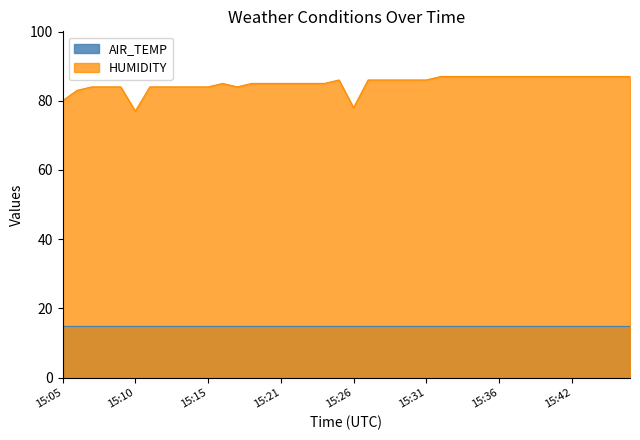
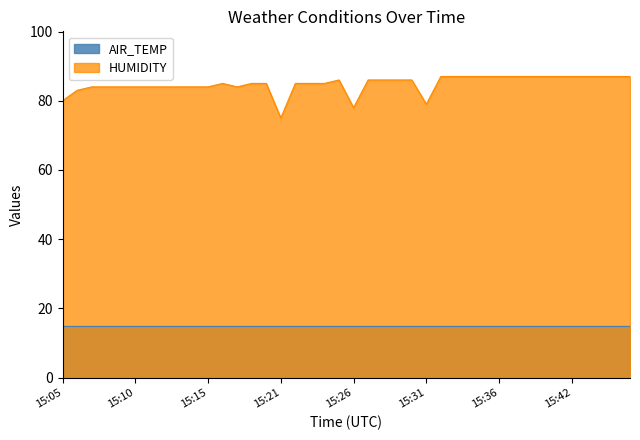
  {
    "AIR_TEMP": {
      "15:05": 15,
      "15:10": 15,
      "15:15": 15,
      "15:21": 15,
      "15:26": 15,
      "15:31": 15,
      "15:36": 15,
      "15:42": 15
    },
    "HUMIDITY": {
      "15:05": 80,
-     "15:10": 77,
+     "15:10": 84,
      "15:15": 84,
-     "15:21": 85,
+     "15:21": 75,
      "15:26": 78,
-     "15:31": 86,
+     "15:31": 79,
      "15:36": 87,
      "15:42": 87
    }
  }
